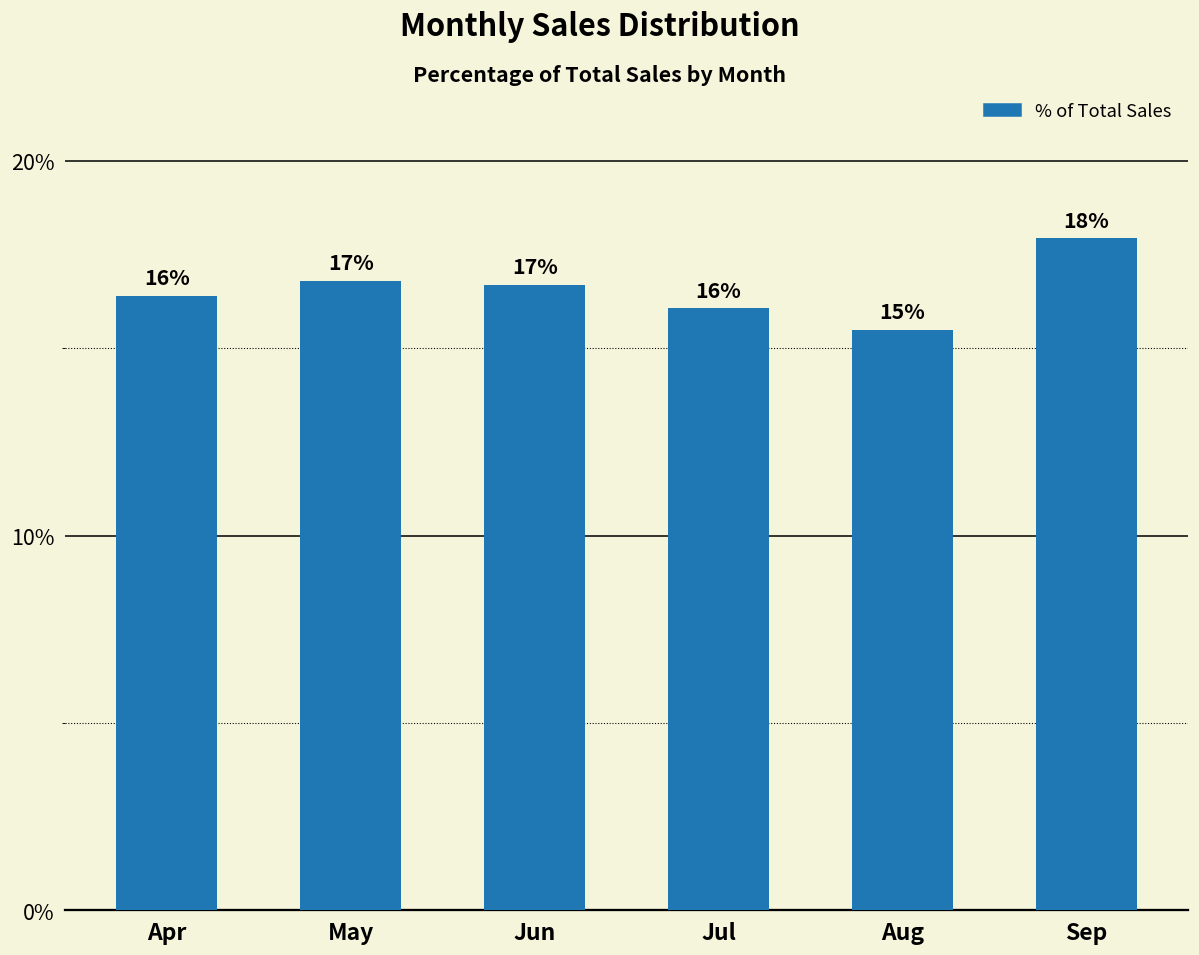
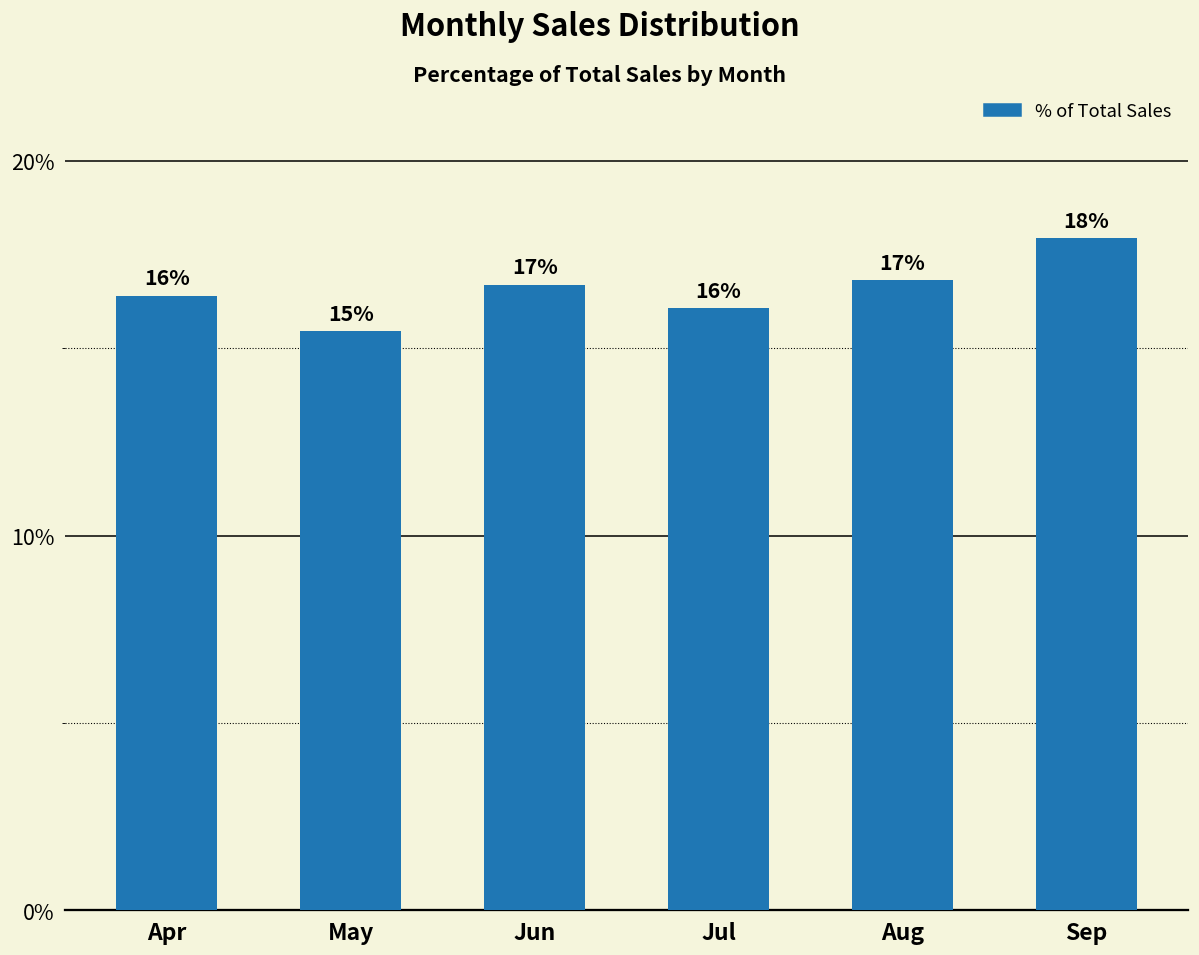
  {
    "Apr": "16%",
-   "May": "17%",
+   "May": "15%",
    "Jun": "17%",
    "Jul": "16%",
-   "Aug": "15%",
+   "Aug": "17%",
    "Sep": "18%"
  }
